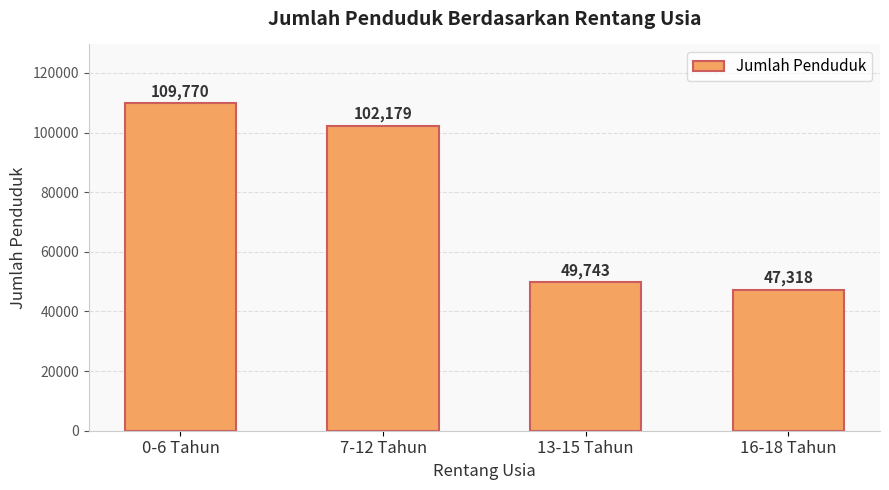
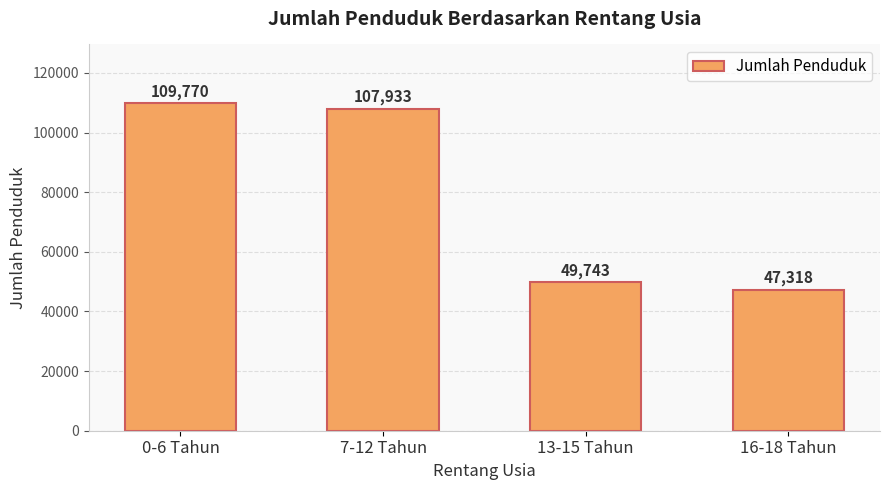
  {
    "0-6 Tahun": "109,770",
-   "7-12 Tahun": "102,179",
+   "7-12 Tahun": "107,933",
    "13-15 Tahun": "49,743",
    "16-18 Tahun": "47,318"
  }
